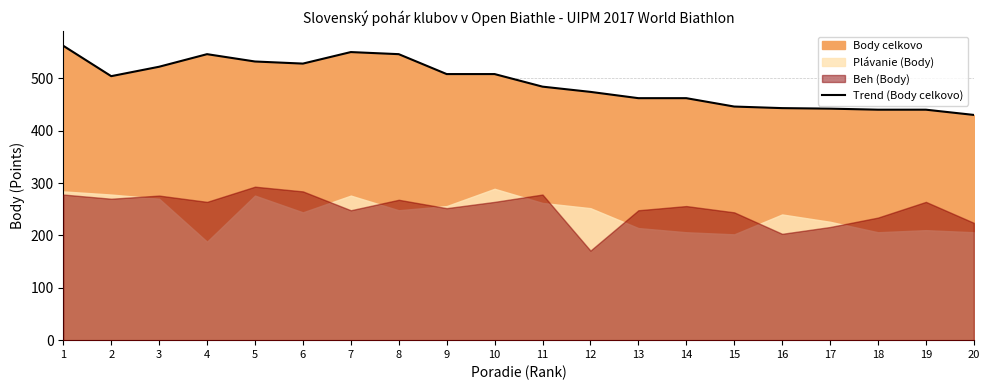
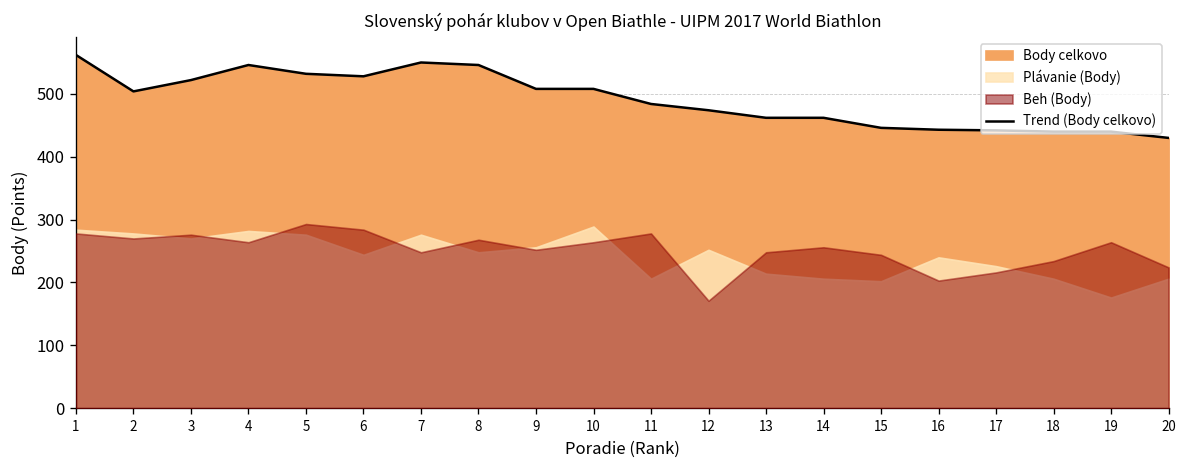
  {
    "Body celkovo": {
      "1": 560,
      "2": 500,
      "3": 520,
      "4": 550,
      "5": 530,
      "6": 530,
      "7": 550,
      "8": 550,
      "9": 510,
      "10": 510,
      "11": 480,
      "12": 470,
      "13": 460,
      "14": 460,
      "15": 450,
      "16": 440,
      "17": 440,
      "18": 440,
      "19": 440,
      "20": 430
    },
    "Plávanie (Body)": {
      "1": 280,
      "2": 280,
      "3": 270,
-     "4": 190,
+     "4": 280,
      "5": 280,
      "6": 240,
      "7": 280,
      "8": 250,
      "10": 290,
-     "11": 260,
+     "11": 210,
      "12": 250,
      "13": 210,
      "14": 210,
      "15": 200,
      "16": 240,
      "17": 230,
      "18": 210,
-     "19": 210,
+     "19": 180,
      "20": 210
    },
    "Beh (Body)": {
      "1": 280,
      "2": 270,
      "3": 280,
      "4": 260,
      "5": 290,
      "6": 280,
      "7": 250,
      "8": 270,
      "10": 260,
      "11": 280,
      "12": 170,
      "13": 250,
      "14": 260,
      "15": 240,
      "16": 200,
      "17": 220,
      "18": 230,
      "19": 260,
      "20": 220
    }
  }
